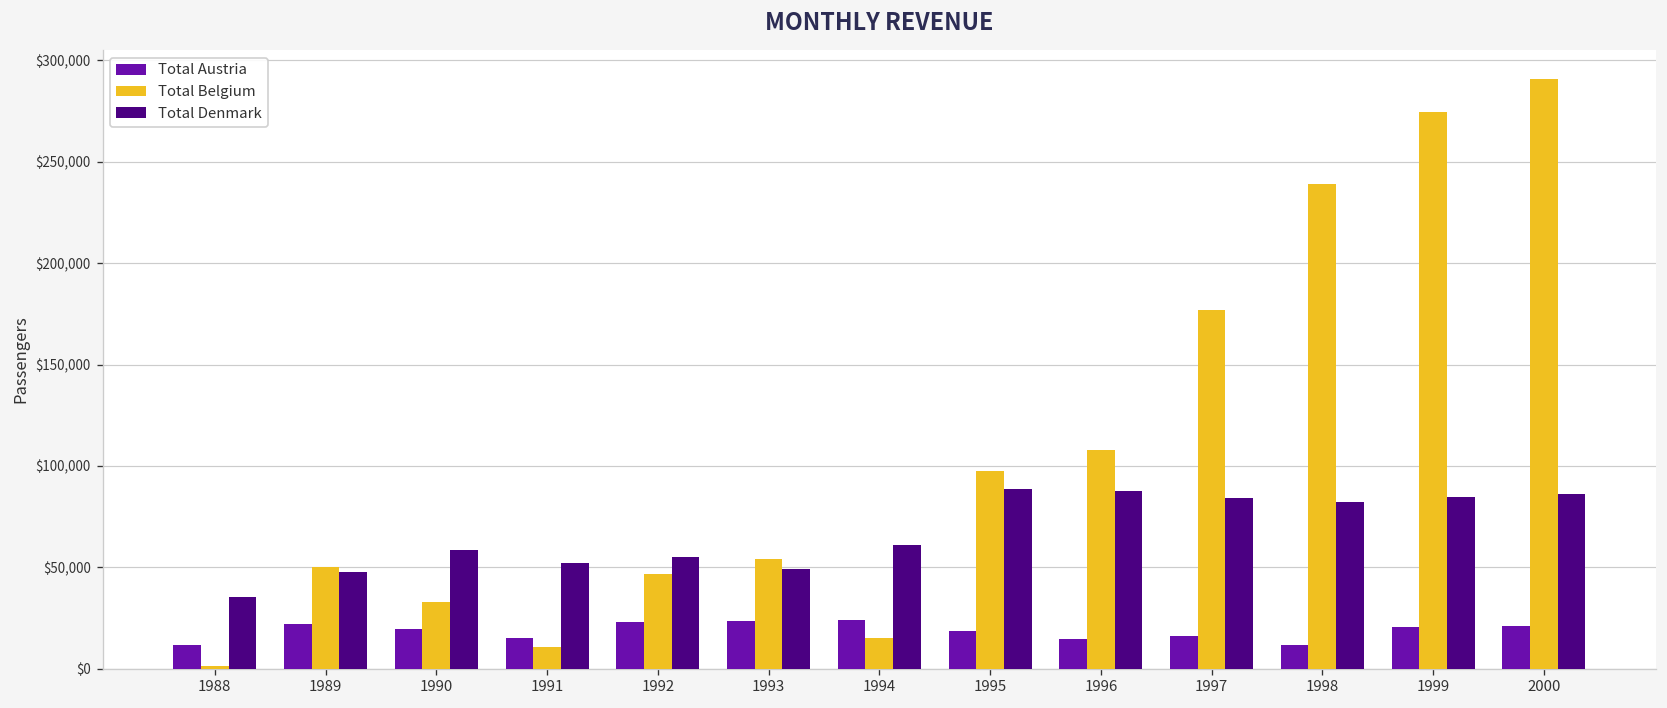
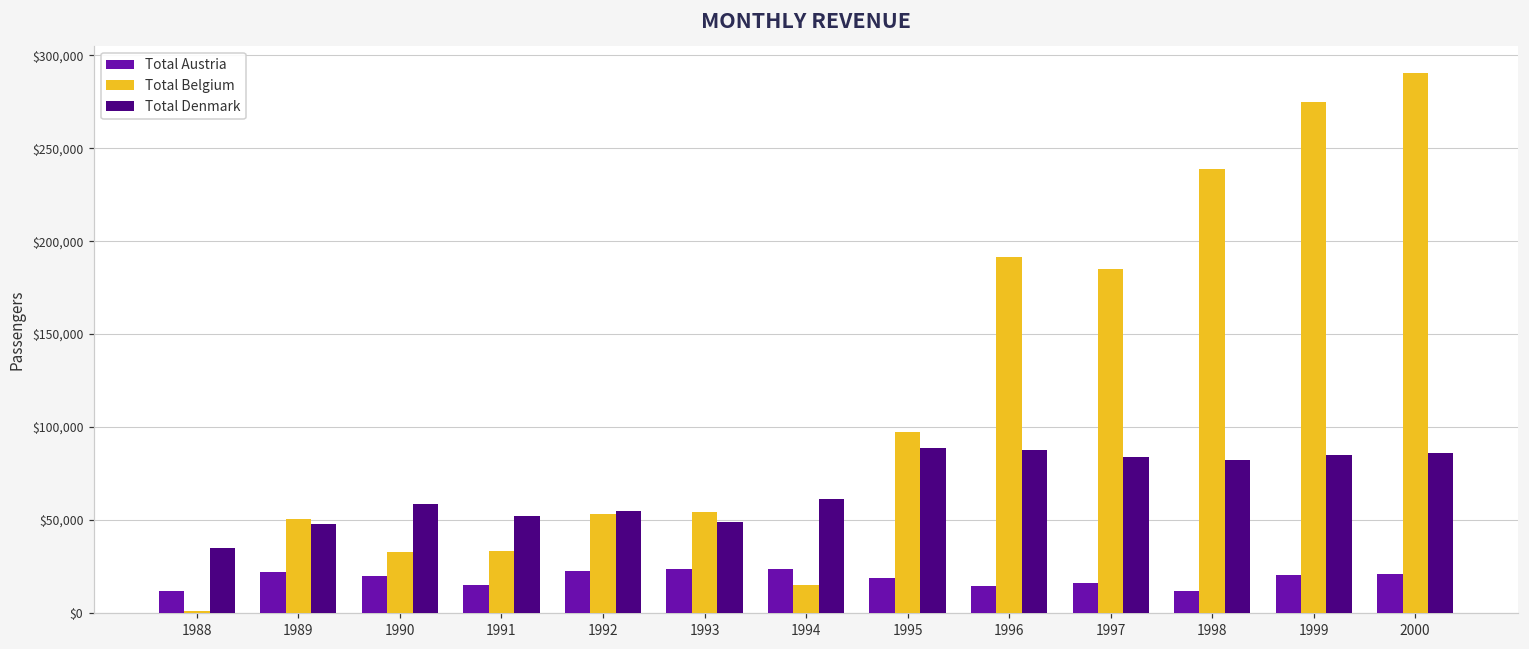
  {
    "Total Belgium": {
      "1989": "$50,000",
      "1990": "$33,000",
-     "1991": "$11,000",
-     "1992": "$47,000",
+     "1991": "$33,000",
+     "1992": "$53,000",
      "1993": "$54,000",
      "1994": "$15,000",
      "1995": "$97,000",
-     "1996": "$108,000",
-     "1997": "$177,000",
+     "1996": "$192,000",
+     "1997": "$185,000",
      "1998": "$239,000",
      "1999": "$275,000",
      "2000": "$291,000"
    }
  }
